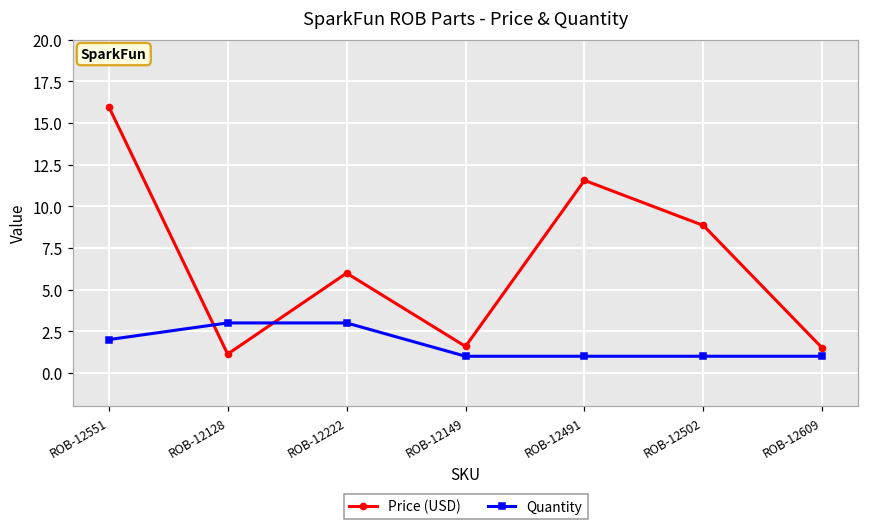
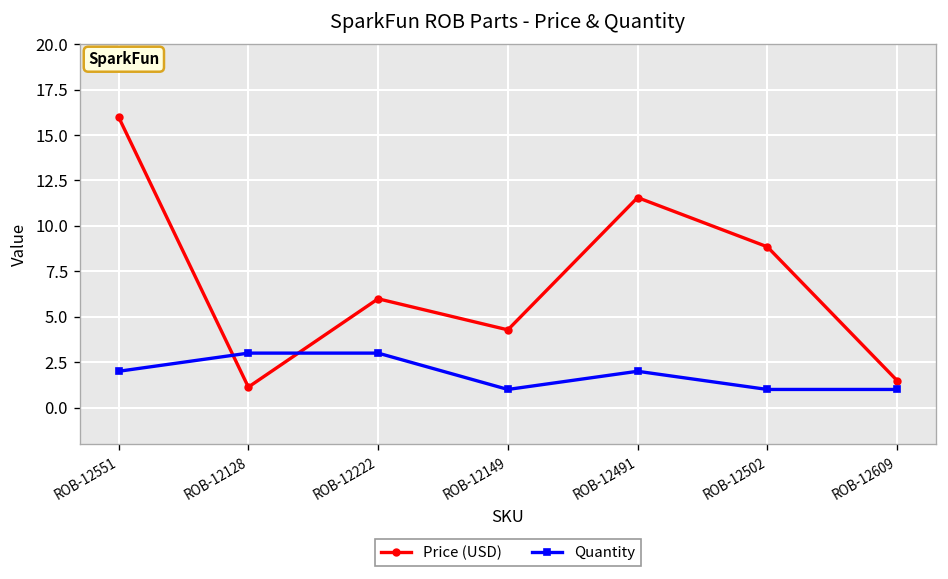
  {
    "Price (USD)": {
      "ROB-12551": 16.0,
      "ROB-12128": 1.1,
      "ROB-12222": 6.0,
-     "ROB-12149": 1.6,
+     "ROB-12149": 4.3,
      "ROB-12491": 11.6,
      "ROB-12502": 8.9,
      "ROB-12609": 1.5
    },
    "Quantity": {
      "ROB-12551": 2,
      "ROB-12128": 3,
      "ROB-12222": 3,
      "ROB-12149": 1,
-     "ROB-12491": 1,
+     "ROB-12491": 2,
      "ROB-12502": 1,
      "ROB-12609": 1
    }
  }
